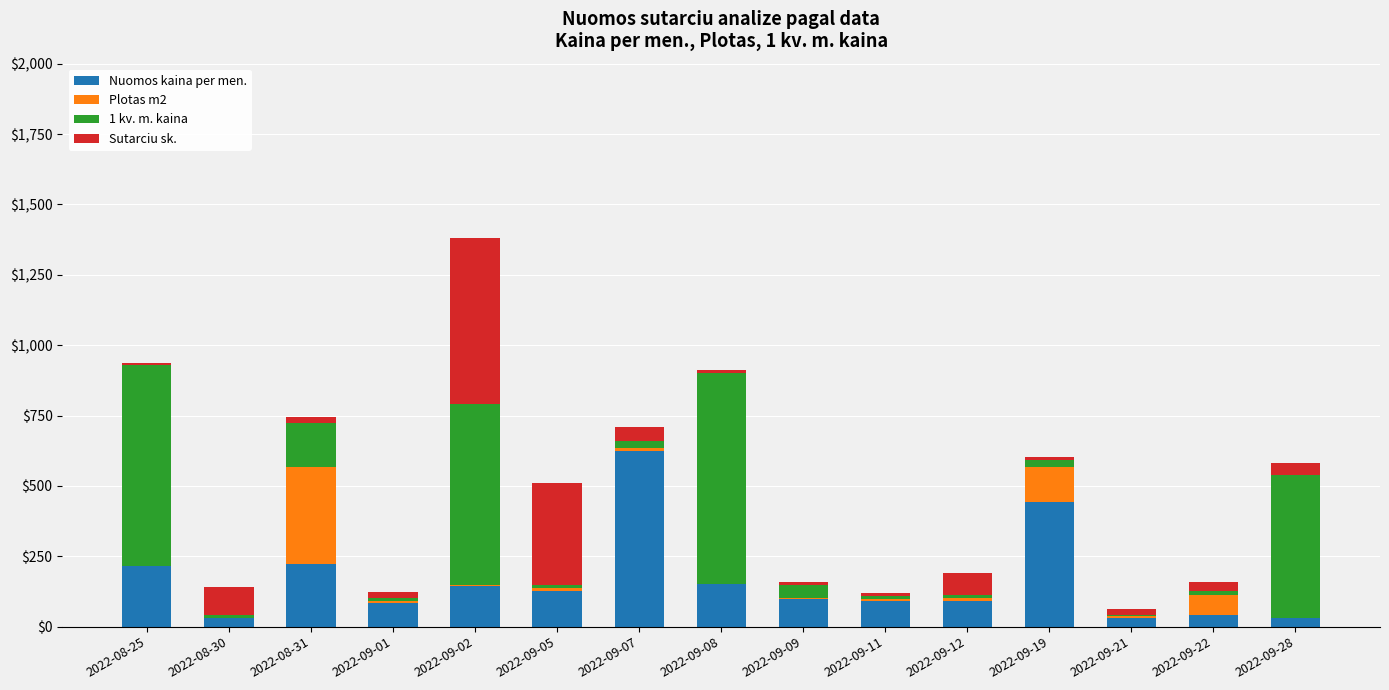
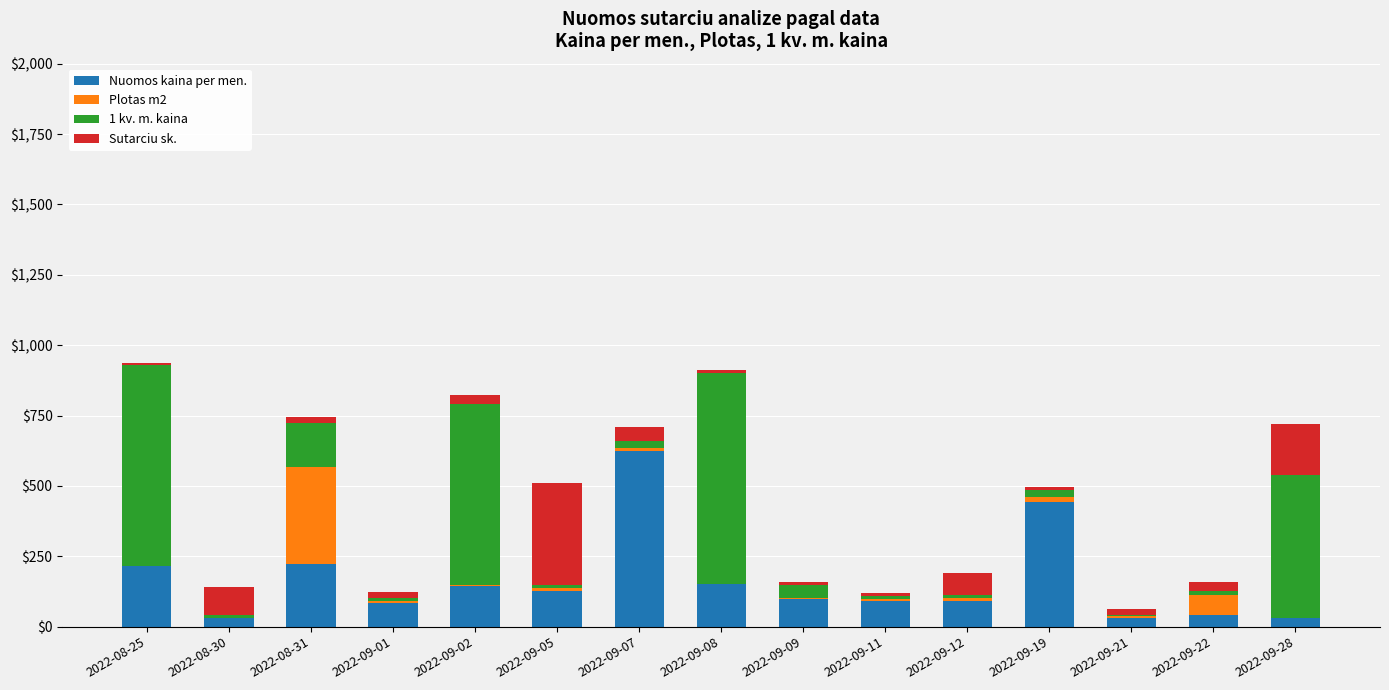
  {
    "Nuomos kaina per men.": {
      "2022-08-25": "$210",
      "2022-08-30": "$30",
      "2022-08-31": "$220",
      "2022-09-01": "$80",
      "2022-09-02": "$140",
      "2022-09-05": "$130",
      "2022-09-07": "$620",
      "2022-09-08": "$150",
      "2022-09-09": "$100",
      "2022-09-11": "$90",
      "2022-09-12": "$90",
      "2022-09-19": "$440",
      "2022-09-21": "$30",
      "2022-09-22": "$40",
      "2022-09-28": "$30"
    },
    "Plotas m2": {
      "2022-08-31": "$340",
      "2022-09-05": "$10",
      "2022-09-07": "$10",
      "2022-09-11": "$10",
      "2022-09-12": "$10",
-     "2022-09-19": "$130",
+     "2022-09-19": "$20",
      "2022-09-22": "$70"
    },
    "1 kv. m. kaina": {
      "2022-08-25": "$710",
      "2022-08-30": "$10",
      "2022-08-31": "$160",
      "2022-09-01": "$10",
      "2022-09-02": "$640",
      "2022-09-05": "$10",
      "2022-09-07": "$20",
      "2022-09-08": "$750",
      "2022-09-09": "$50",
      "2022-09-11": "$10",
      "2022-09-12": "$10",
      "2022-09-19": "$20",
      "2022-09-22": "$20",
      "2022-09-28": "$510"
    },
    "Sutarciu sk.": {
      "2022-08-25": "$10",
      "2022-08-30": "$100",
      "2022-08-31": "$20",
      "2022-09-01": "$20",
-     "2022-09-02": "$590",
+     "2022-09-02": "$30",
      "2022-09-05": "$360",
      "2022-09-07": "$50",
      "2022-09-08": "$10",
      "2022-09-09": "$10",
      "2022-09-11": "$10",
      "2022-09-12": "$80",
      "2022-09-19": "$10",
      "2022-09-21": "$20",
      "2022-09-22": "$30",
-     "2022-09-28": "$40"
+     "2022-09-28": "$180"
    }
  }
